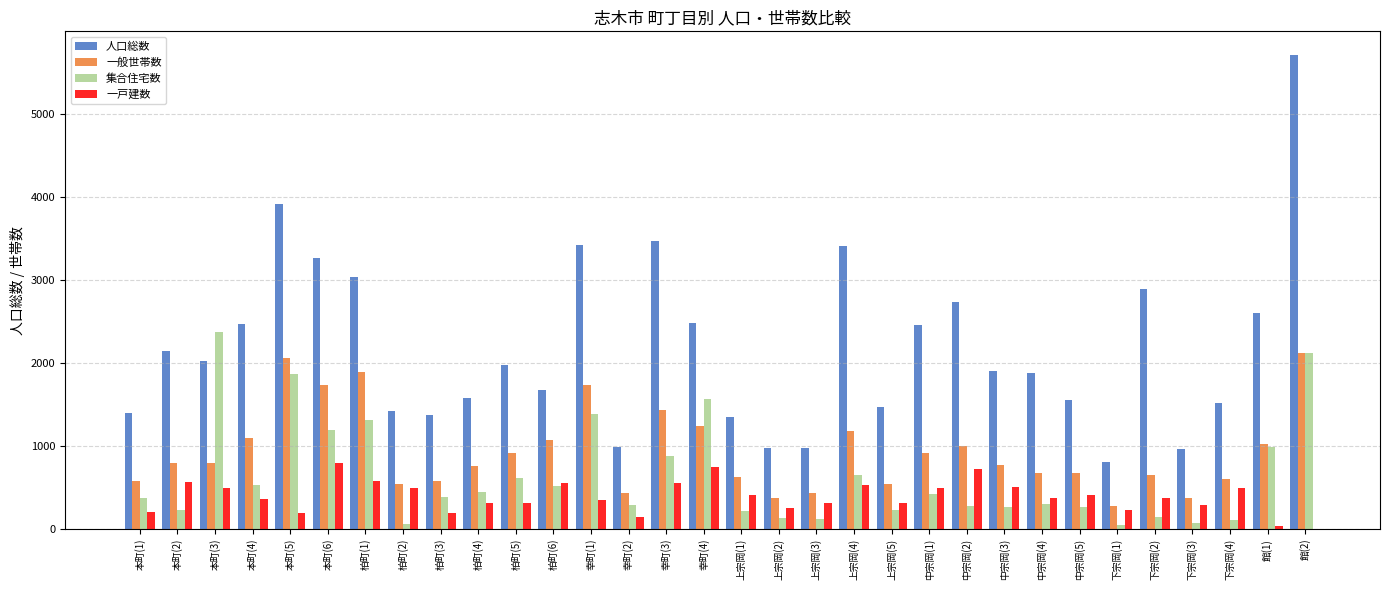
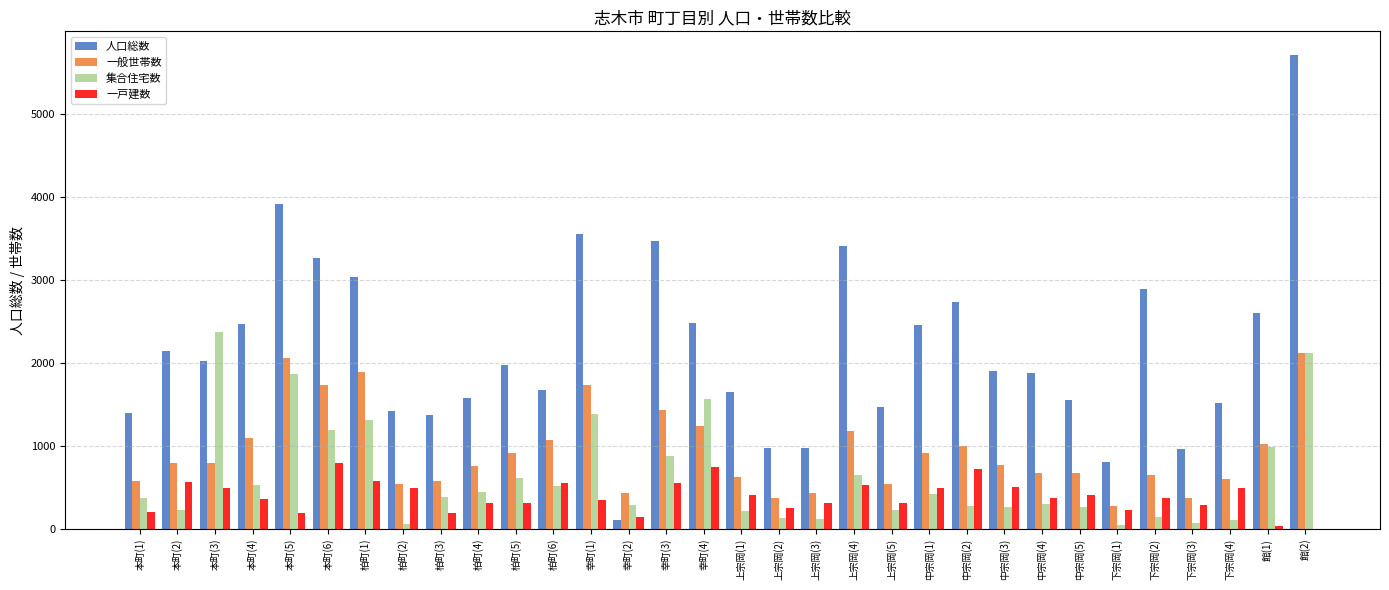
  {
    "人口総数": {
      "本町(1)": 1400,
      "本町(2)": 2100,
      "本町(3)": 2000,
      "本町(4)": 2500,
      "本町(5)": 3900,
      "本町(6)": 3300,
      "柏町(1)": 3000,
      "柏町(2)": 1400,
      "柏町(3)": 1400,
      "柏町(4)": 1600,
      "柏町(5)": 2000,
      "柏町(6)": 1700,
-     "幸町(1)": 3400,
-     "幸町(2)": 1000,
+     "幸町(1)": 3600,
+     "幸町(2)": 100,
      "幸町(3)": 3500,
      "幸町(4)": 2500,
-     "上宗岡(1)": 1300,
+     "上宗岡(1)": 1700,
      "上宗岡(2)": 1000,
      "上宗岡(3)": 1000,
      "上宗岡(4)": 3400,
      "上宗岡(5)": 1500,
      "中宗岡(1)": 2500,
      "中宗岡(2)": 2700,
      "中宗岡(3)": 1900,
      "中宗岡(4)": 1900,
      "中宗岡(5)": 1500,
      "下宗岡(1)": 800,
      "下宗岡(2)": 2900,
      "下宗岡(3)": 1000,
      "下宗岡(4)": 1500,
      "館(1)": 2600,
      "館(2)": 5700
    },
    "一般世帯数": {
      "本町(1)": 600,
      "本町(2)": 800,
      "本町(3)": 800,
      "本町(4)": 1100,
      "本町(5)": 2100,
      "本町(6)": 1700,
      "柏町(1)": 1900,
      "柏町(2)": 500,
      "柏町(3)": 600,
      "柏町(4)": 800,
      "柏町(5)": 900,
      "柏町(6)": 1100,
      "幸町(1)": 1700,
      "幸町(2)": 400,
      "幸町(3)": 1400,
      "幸町(4)": 1200,
      "上宗岡(1)": 600,
      "上宗岡(2)": 400,
      "上宗岡(3)": 400,
      "上宗岡(4)": 1200,
      "上宗岡(5)": 500,
      "中宗岡(1)": 900,
      "中宗岡(2)": 1000,
      "中宗岡(3)": 800,
      "中宗岡(4)": 700,
      "中宗岡(5)": 700,
      "下宗岡(1)": 300,
      "下宗岡(2)": 700,
      "下宗岡(3)": 400,
      "下宗岡(4)": 600,
      "館(1)": 1000,
      "館(2)": 2100
    },
    "集合住宅数": {
      "本町(1)": 400,
      "本町(2)": 200,
      "本町(3)": 2400,
      "本町(4)": 500,
      "本町(5)": 1900,
      "本町(6)": 1200,
      "柏町(1)": 1300,
      "柏町(2)": 100,
      "柏町(3)": 400,
      "柏町(4)": 400,
      "柏町(5)": 600,
      "柏町(6)": 500,
      "幸町(1)": 1400,
      "幸町(2)": 300,
      "幸町(3)": 900,
      "幸町(4)": 1600,
      "上宗岡(1)": 200,
      "上宗岡(2)": 100,
      "上宗岡(3)": 100,
      "上宗岡(4)": 700,
      "上宗岡(5)": 200,
      "中宗岡(1)": 400,
      "中宗岡(2)": 300,
      "中宗岡(3)": 300,
      "中宗岡(4)": 300,
      "中宗岡(5)": 300,
      "下宗岡(1)": 100,
      "下宗岡(2)": 100,
      "下宗岡(3)": 100,
      "下宗岡(4)": 100,
      "館(1)": 1000,
      "館(2)": 2100
    },
    "一戸建数": {
      "本町(1)": 200,
      "本町(2)": 600,
      "本町(3)": 500,
      "本町(4)": 400,
      "本町(5)": 200,
      "本町(6)": 800,
      "柏町(1)": 600,
      "柏町(2)": 500,
      "柏町(3)": 200,
      "柏町(4)": 300,
      "柏町(5)": 300,
      "柏町(6)": 600,
      "幸町(1)": 400,
      "幸町(2)": 100,
      "幸町(3)": 600,
      "幸町(4)": 700,
      "上宗岡(1)": 400,
      "上宗岡(2)": 300,
      "上宗岡(3)": 300,
      "上宗岡(4)": 500,
      "上宗岡(5)": 300,
      "中宗岡(1)": 500,
      "中宗岡(2)": 700,
      "中宗岡(3)": 500,
      "中宗岡(4)": 400,
      "中宗岡(5)": 400,
      "下宗岡(1)": 200,
      "下宗岡(2)": 400,
      "下宗岡(3)": 300,
      "下宗岡(4)": 500,
      "館(1)": 0
    }
  }
